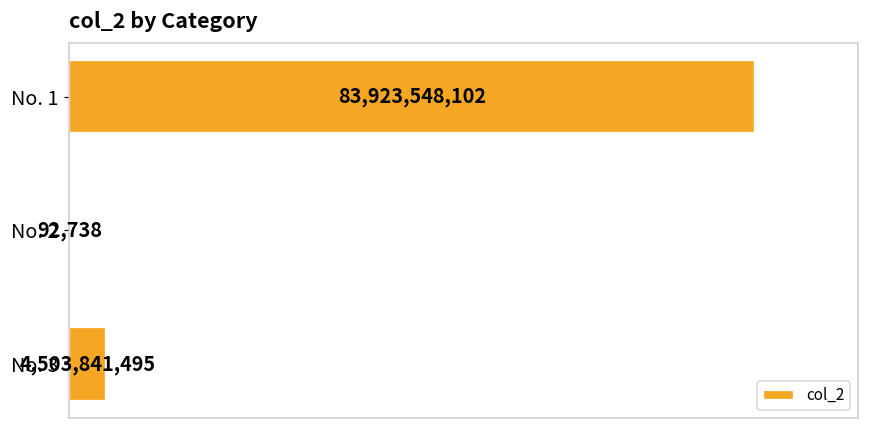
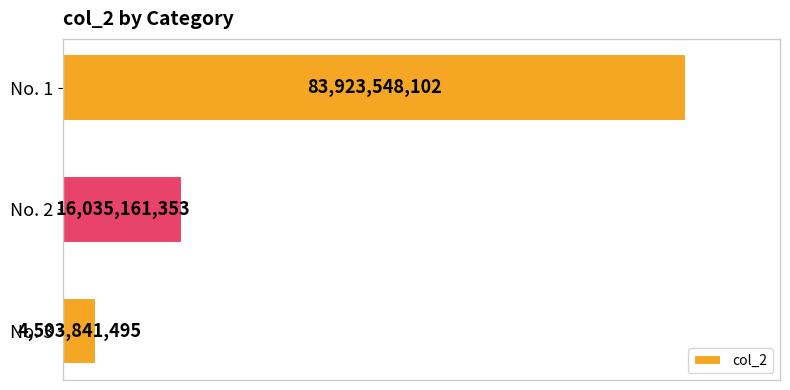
  {
    "No. 1": "83,923,548,102",
-   "No. 2": "92,738",
+   "No. 2": "16,035,161,353",
    "No. 3": "4,503,841,495"
  }
